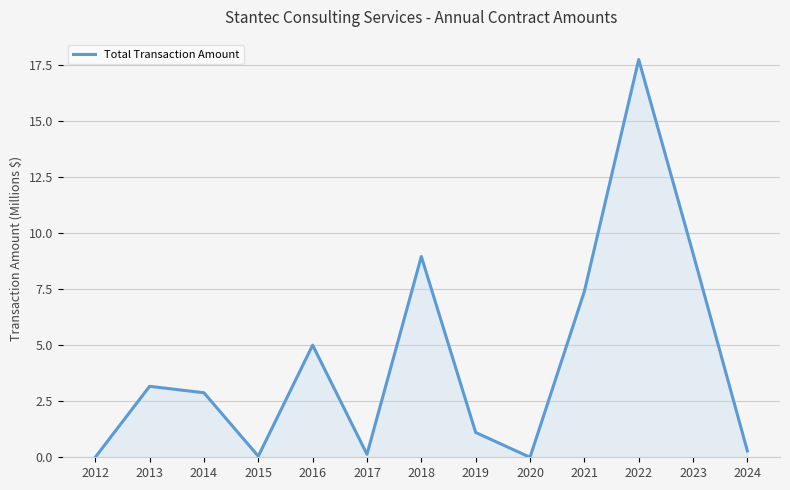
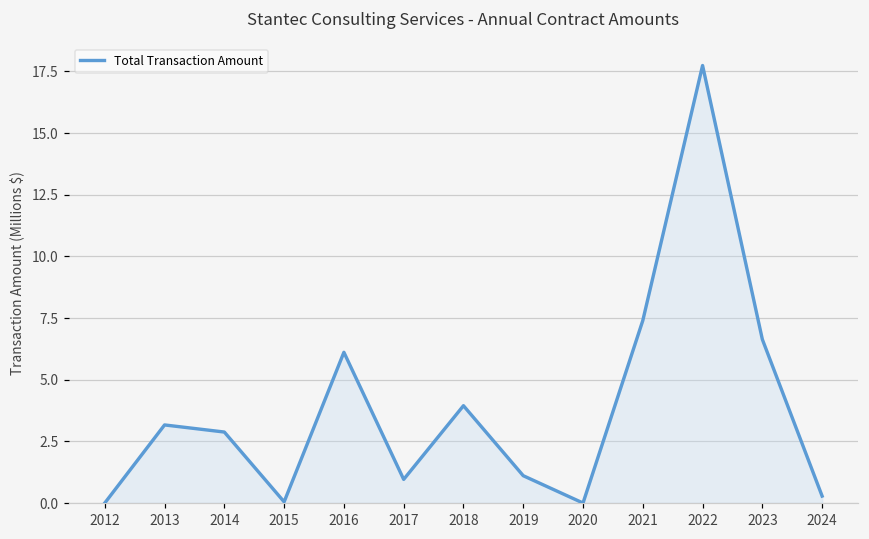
  {
    "2012": 0.0,
    "2013": 3.2,
    "2014": 2.9,
    "2015": 0.0,
-   "2016": 5.0,
-   "2017": 0.1,
-   "2018": 9.0,
+   "2016": 6.1,
+   "2017": 1.0,
+   "2018": 3.9,
    "2019": 1.1,
    "2020": 0.0,
    "2021": 7.4,
    "2022": 17.7,
-   "2023": 9.1,
+   "2023": 6.6,
    "2024": 0.3
  }
